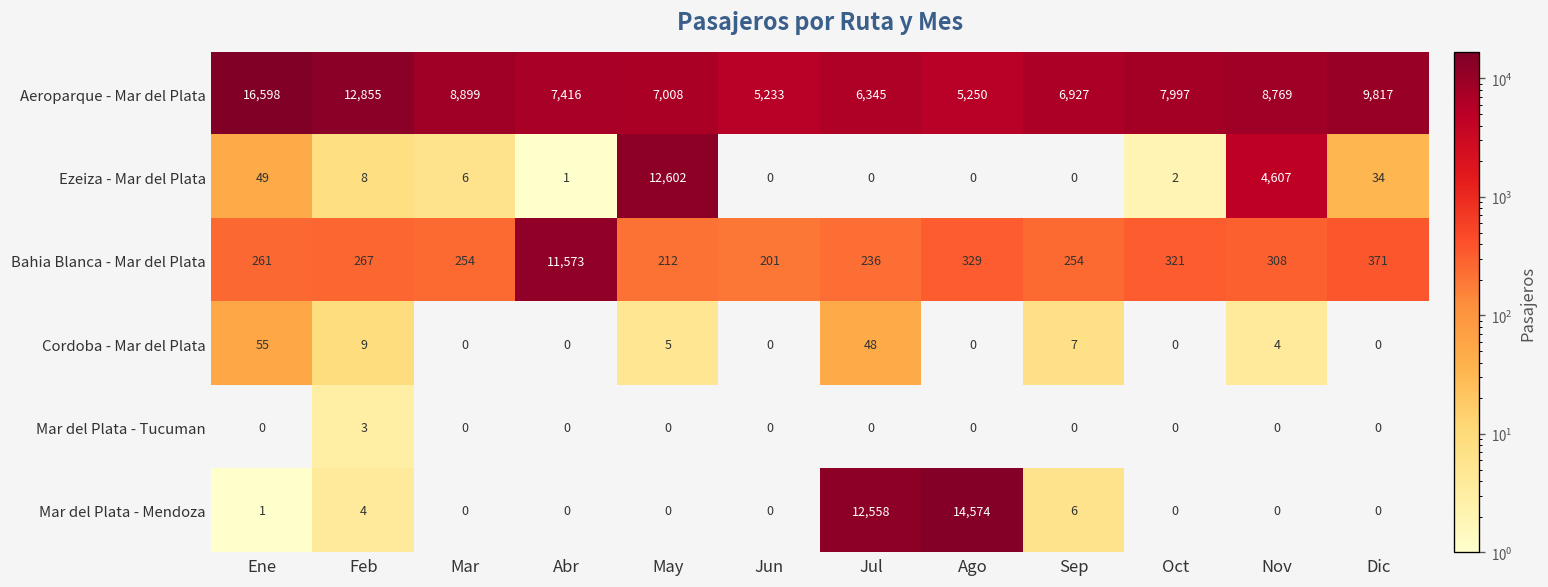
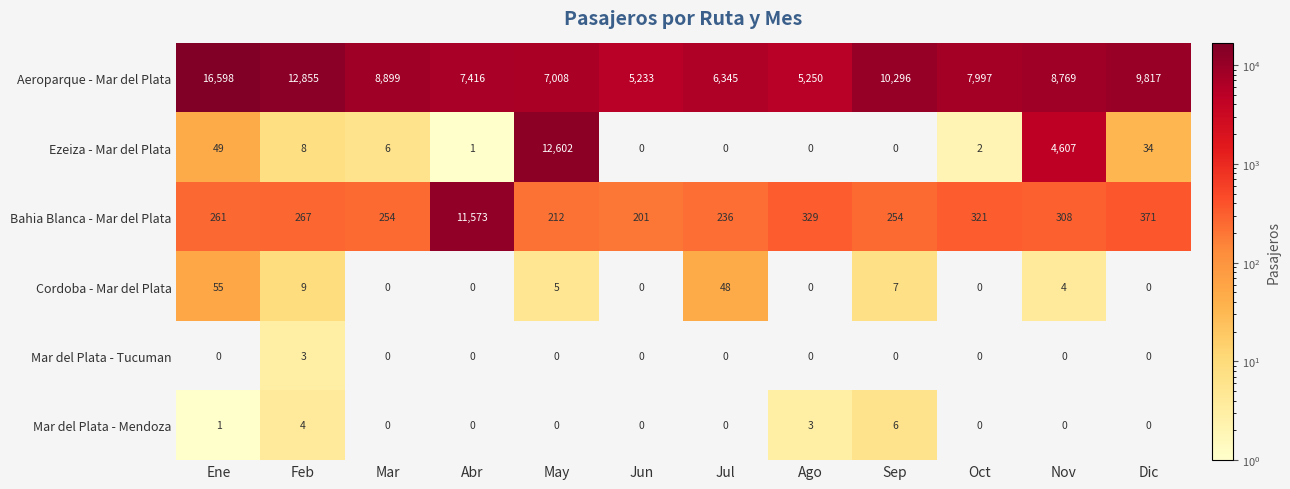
  {
    "Aeroparque - Mar del Plata": {
      "Ene": "16,598",
      "Feb": "12,855",
      "Mar": "8,899",
      "Abr": "7,416",
      "May": "7,008",
      "Jun": "5,233",
      "Jul": "6,345",
      "Ago": "5,250",
-     "Sep": "6,927",
+     "Sep": "10,296",
      "Oct": "7,997",
      "Nov": "8,769",
      "Dic": "9,817"
    },
    "Ezeiza - Mar del Plata": {
      "Ene": "49",
      "Feb": "8",
      "Mar": "6",
      "Abr": "1",
      "May": "12,602",
      "Jun": "0",
      "Jul": "0",
      "Ago": "0",
      "Sep": "0",
      "Oct": "2",
      "Nov": "4,607",
      "Dic": "34"
    },
    "Bahia Blanca - Mar del Plata": {
      "Ene": "261",
      "Feb": "267",
      "Mar": "254",
      "Abr": "11,573",
      "May": "212",
      "Jun": "201",
      "Jul": "236",
      "Ago": "329",
      "Sep": "254",
      "Oct": "321",
      "Nov": "308",
      "Dic": "371"
    },
    "Cordoba - Mar del Plata": {
      "Ene": "55",
      "Feb": "9",
      "Mar": "0",
      "Abr": "0",
      "May": "5",
      "Jun": "0",
      "Jul": "48",
      "Ago": "0",
      "Sep": "7",
      "Oct": "0",
      "Nov": "4",
      "Dic": "0"
    },
    "Mar del Plata - Tucuman": {
      "Ene": "0",
      "Feb": "3",
      "Mar": "0",
      "Abr": "0",
      "May": "0",
      "Jun": "0",
      "Jul": "0",
      "Ago": "0",
      "Sep": "0",
      "Oct": "0",
      "Nov": "0",
      "Dic": "0"
    },
    "Mar del Plata - Mendoza": {
      "Ene": "1",
      "Feb": "4",
      "Mar": "0",
      "Abr": "0",
      "May": "0",
      "Jun": "0",
-     "Jul": "12,558",
-     "Ago": "14,574",
+     "Jul": "0",
+     "Ago": "3",
      "Sep": "6",
      "Oct": "0",
      "Nov": "0",
      "Dic": "0"
    }
  }
